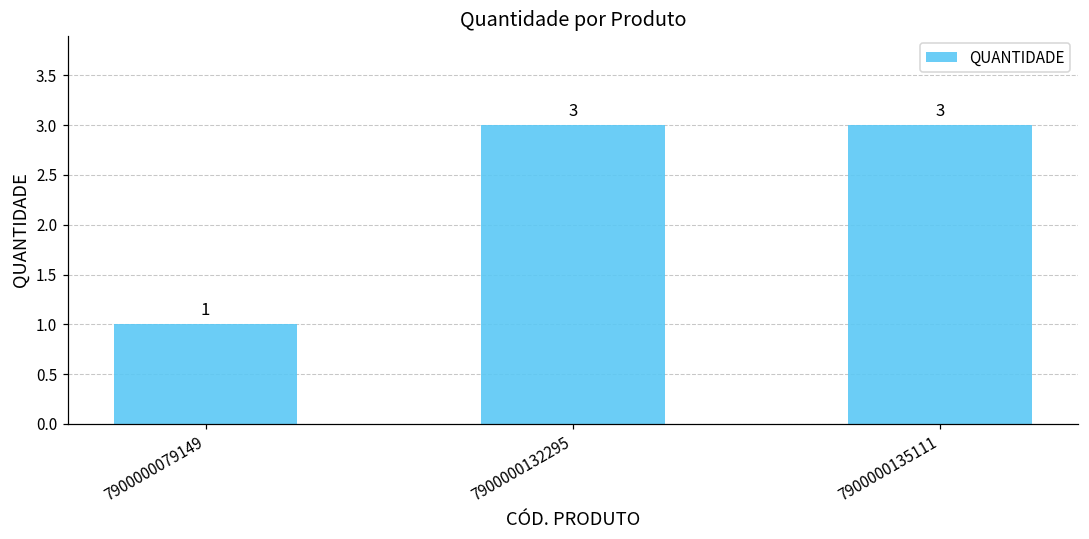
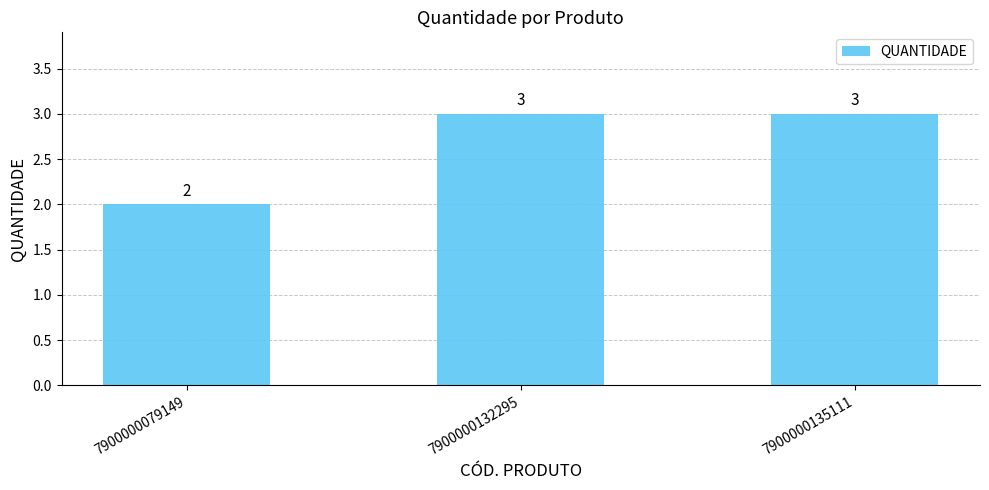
  {
-   "7900000079149": 1,
+   "7900000079149": 2,
    "7900000132295": 3,
    "7900000135111": 3
  }
